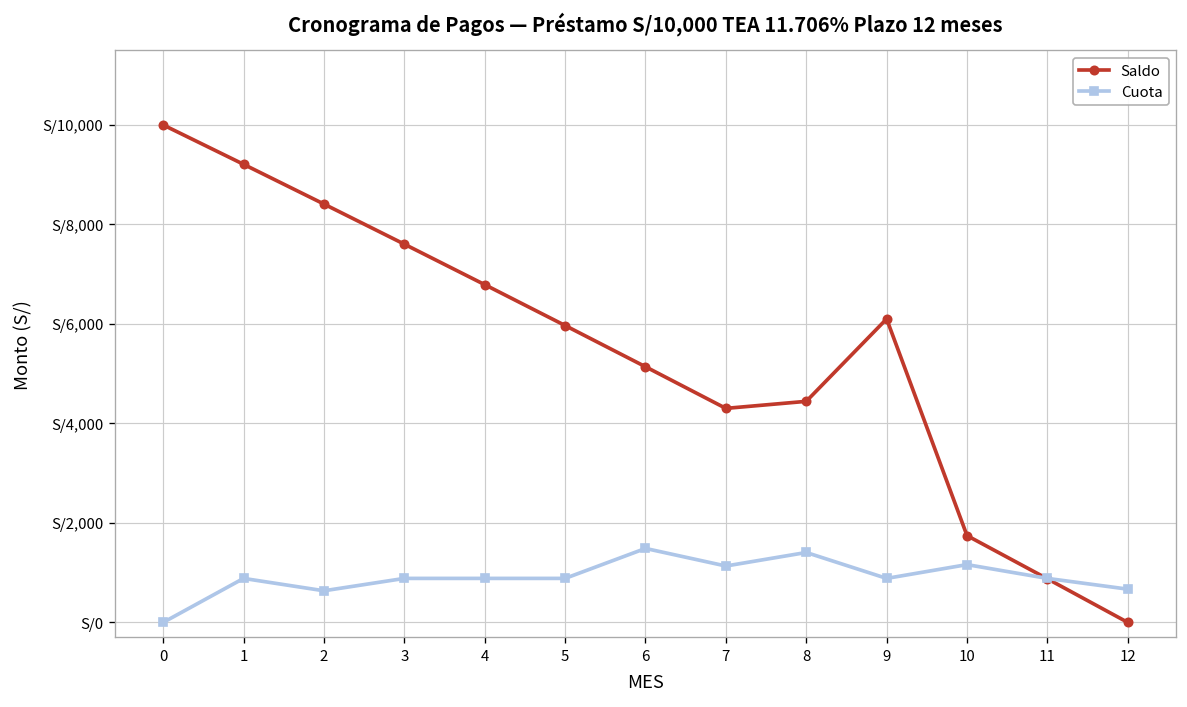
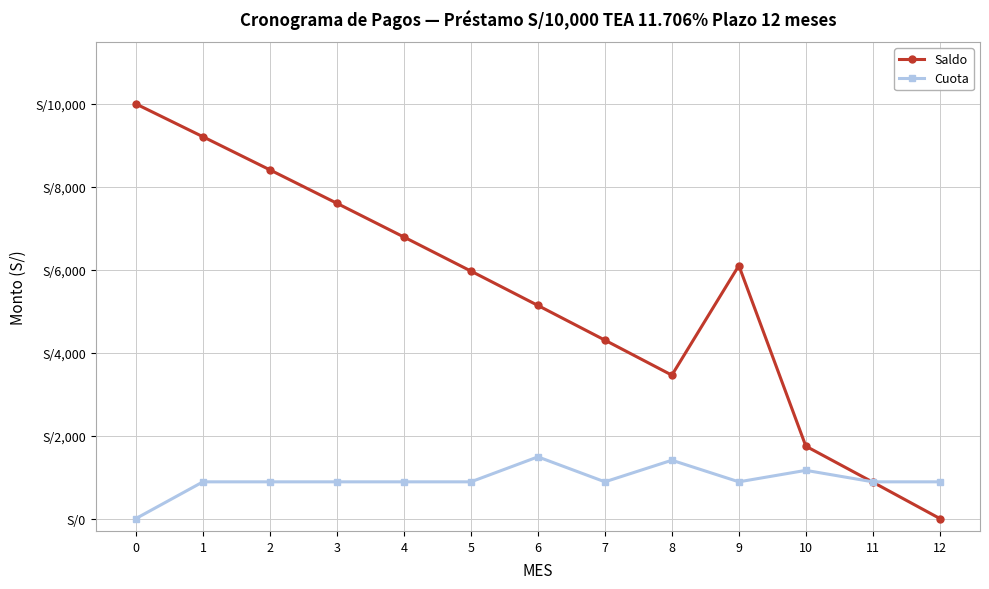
  {
    "Saldo": {
      "0": "S/10,000",
      "1": "S/9,200",
      "2": "S/8,400",
      "3": "S/7,600",
      "4": "S/6,800",
      "5": "S/6,000",
      "6": "S/5,100",
      "7": "S/4,300",
-     "8": "S/4,400",
+     "8": "S/3,500",
      "9": "S/6,100",
      "10": "S/1,700",
      "12": "S/0"
    },
    "Cuota": {
      "0": "S/0",
      "1": "S/900",
-     "2": "S/600",
+     "2": "S/900",
      "3": "S/900",
      "4": "S/900",
      "5": "S/900",
      "6": "S/1,500",
-     "7": "S/1,100",
+     "7": "S/900",
      "8": "S/1,400",
      "9": "S/900",
      "10": "S/1,200",
-     "12": "S/700"
+     "12": "S/900"
    }
  }
